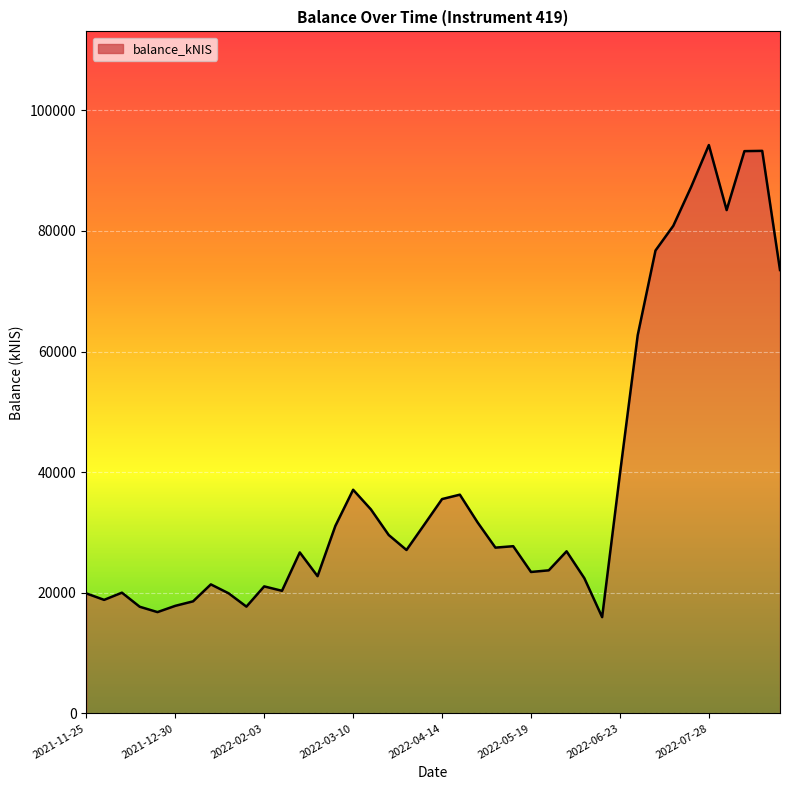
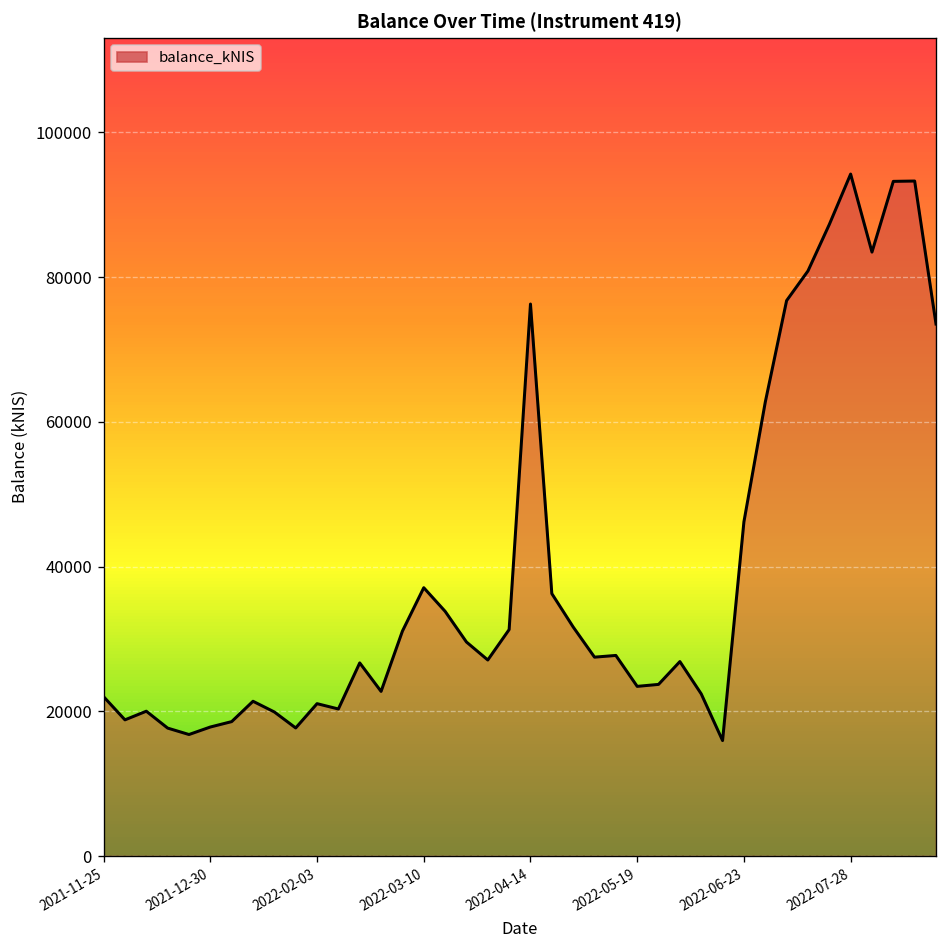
  {
-   "2021-11-25": 20000,
+   "2021-11-25": 22000,
    "2021-12-30": 18000,
    "2022-02-03": 21000,
    "2022-03-10": 37000,
-   "2022-04-14": 36000,
+   "2022-04-14": 76000,
    "2022-05-19": 23000,
-   "2022-06-23": 40000,
+   "2022-06-23": 46000,
    "2022-07-28": 94000
  }
